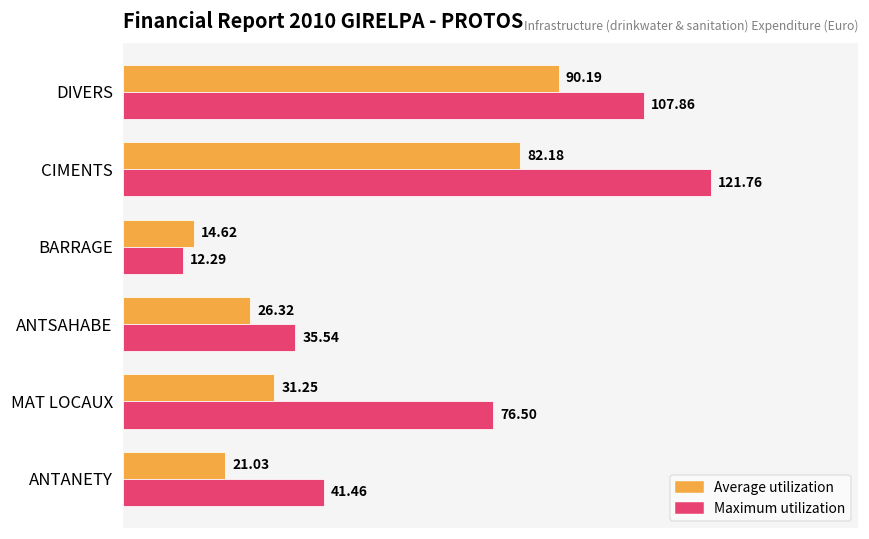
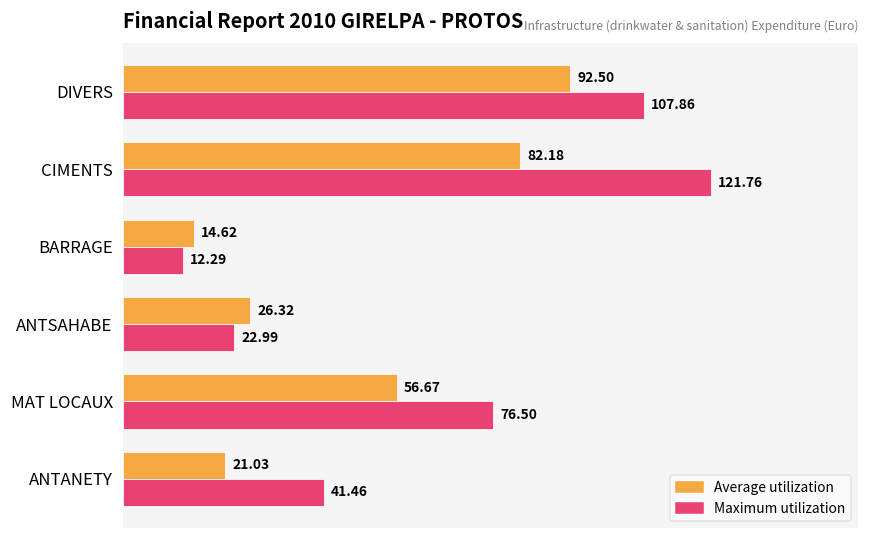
  {
    "Average utilization": {
-     "DIVERS": 90.19,
+     "DIVERS": 92.50,
      "CIMENTS": 82.18,
      "BARRAGE": 14.62,
      "ANTSAHABE": 26.32,
-     "MAT LOCAUX": 31.25,
+     "MAT LOCAUX": 56.67,
      "ANTANETY": 21.03
    },
    "Maximum utilization": {
      "DIVERS": 107.86,
      "CIMENTS": 121.76,
      "BARRAGE": 12.29,
-     "ANTSAHABE": 35.54,
+     "ANTSAHABE": 22.99,
      "MAT LOCAUX": 76.50,
      "ANTANETY": 41.46
    }
  }
